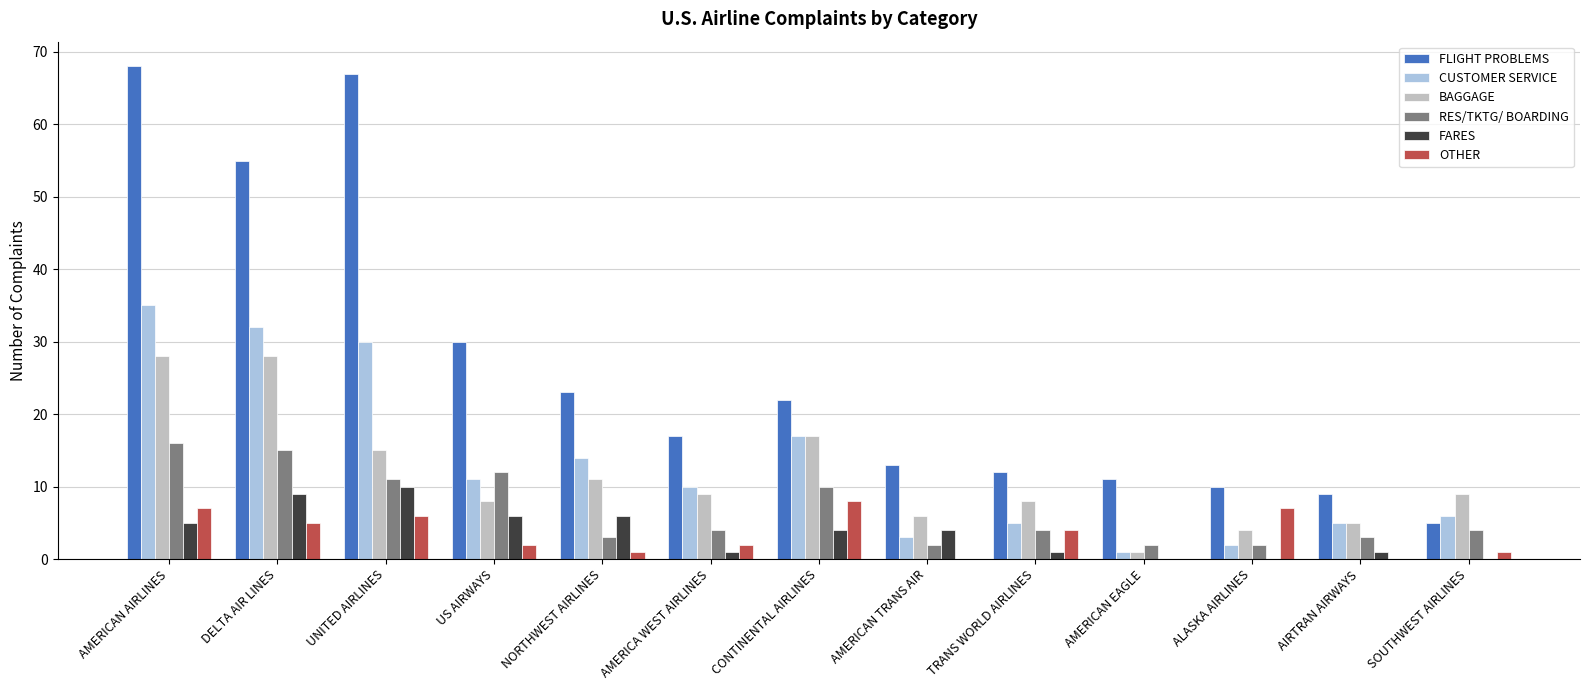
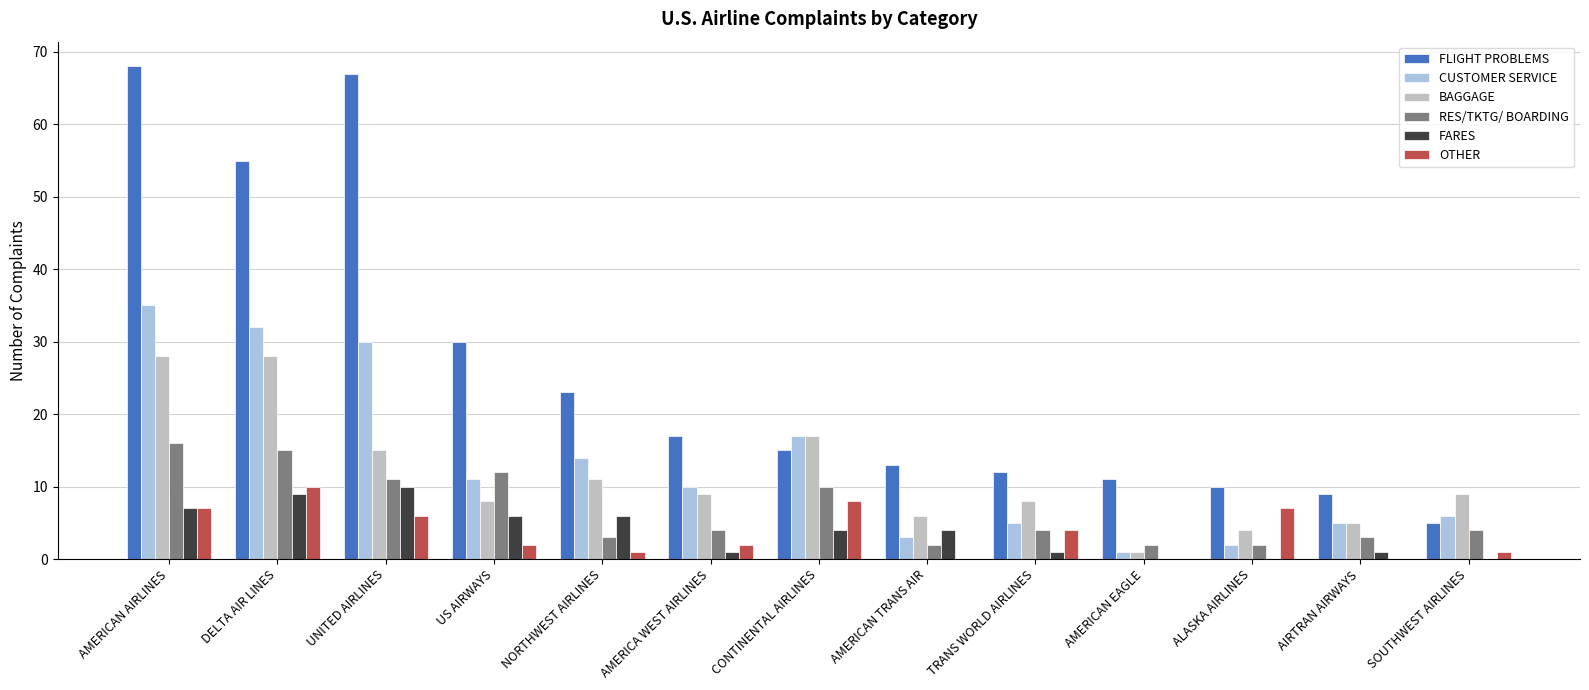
  {
    "FLIGHT PROBLEMS": {
      "AMERICAN AIRLINES": 68,
      "DELTA AIR LINES": 55,
      "UNITED AIRLINES": 67,
      "US AIRWAYS": 30,
      "NORTHWEST AIRLINES": 23,
      "AMERICA WEST AIRLINES": 17,
-     "CONTINENTAL AIRLINES": 22,
+     "CONTINENTAL AIRLINES": 15,
      "AMERICAN TRANS AIR": 13,
      "TRANS WORLD AIRLINES": 12,
      "AMERICAN EAGLE": 11,
      "ALASKA AIRLINES": 10,
      "AIRTRAN AIRWAYS": 9,
      "SOUTHWEST AIRLINES": 5
    },
    "RES/TKTG/ BOARDING": {
      "AMERICAN AIRLINES": 16,
      "DELTA AIR LINES": 15,
      "UNITED AIRLINES": 11,
      "US AIRWAYS": 12,
      "NORTHWEST AIRLINES": 3,
      "AMERICA WEST AIRLINES": 4,
      "CONTINENTAL AIRLINES": 10,
      "AMERICAN TRANS AIR": 2,
      "TRANS WORLD AIRLINES": 4,
      "AMERICAN EAGLE": 2,
      "ALASKA AIRLINES": 2,
      "AIRTRAN AIRWAYS": 3,
      "SOUTHWEST AIRLINES": 4
    },
    "FARES": {
-     "AMERICAN AIRLINES": 5,
+     "AMERICAN AIRLINES": 7,
      "DELTA AIR LINES": 9,
      "UNITED AIRLINES": 10,
      "US AIRWAYS": 6,
      "NORTHWEST AIRLINES": 6,
      "AMERICA WEST AIRLINES": 1,
      "CONTINENTAL AIRLINES": 4,
      "AMERICAN TRANS AIR": 4,
      "TRANS WORLD AIRLINES": 1,
      "AMERICAN EAGLE": 0,
      "ALASKA AIRLINES": 0,
      "AIRTRAN AIRWAYS": 1,
      "SOUTHWEST AIRLINES": 0
    },
    "OTHER": {
      "AMERICAN AIRLINES": 7,
-     "DELTA AIR LINES": 5,
+     "DELTA AIR LINES": 10,
      "UNITED AIRLINES": 6,
      "US AIRWAYS": 2,
      "NORTHWEST AIRLINES": 1,
      "AMERICA WEST AIRLINES": 2,
      "CONTINENTAL AIRLINES": 8,
      "AMERICAN TRANS AIR": 0,
      "TRANS WORLD AIRLINES": 4,
      "AMERICAN EAGLE": 0,
      "ALASKA AIRLINES": 7,
      "AIRTRAN AIRWAYS": 0,
      "SOUTHWEST AIRLINES": 1
    }
  }
